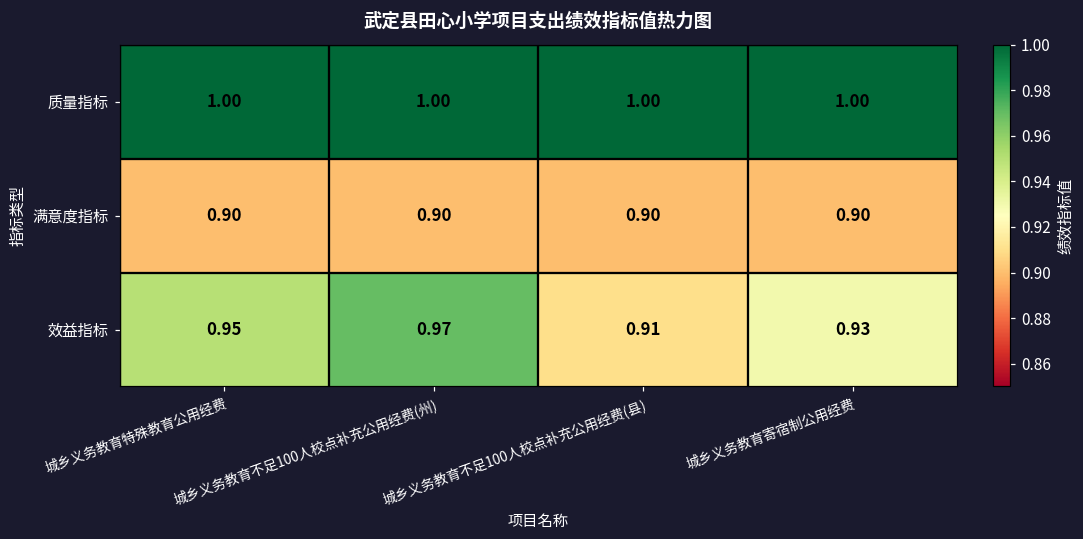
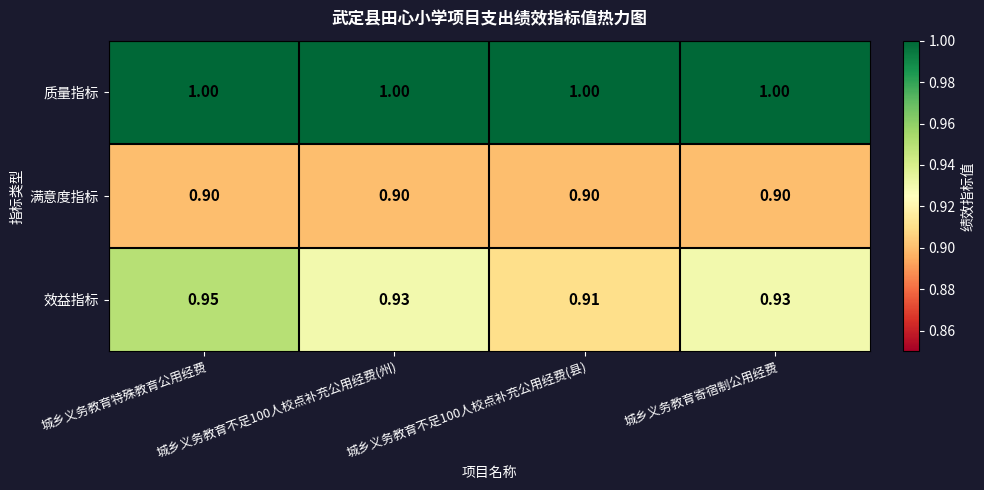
  {
    "质量指标": {
      "城乡义务教育特殊教育公用经费": 1.00,
      "城乡义务教育不足100人校点补充公用经费(州)": 1.00,
      "城乡义务教育不足100人校点补充公用经费(县)": 1.00,
      "城乡义务教育寄宿制公用经费": 1.00
    },
    "满意度指标": {
      "城乡义务教育特殊教育公用经费": 0.90,
      "城乡义务教育不足100人校点补充公用经费(州)": 0.90,
      "城乡义务教育不足100人校点补充公用经费(县)": 0.90,
      "城乡义务教育寄宿制公用经费": 0.90
    },
    "效益指标": {
      "城乡义务教育特殊教育公用经费": 0.95,
-     "城乡义务教育不足100人校点补充公用经费(州)": 0.97,
+     "城乡义务教育不足100人校点补充公用经费(州)": 0.93,
      "城乡义务教育不足100人校点补充公用经费(县)": 0.91,
      "城乡义务教育寄宿制公用经费": 0.93
    }
  }
